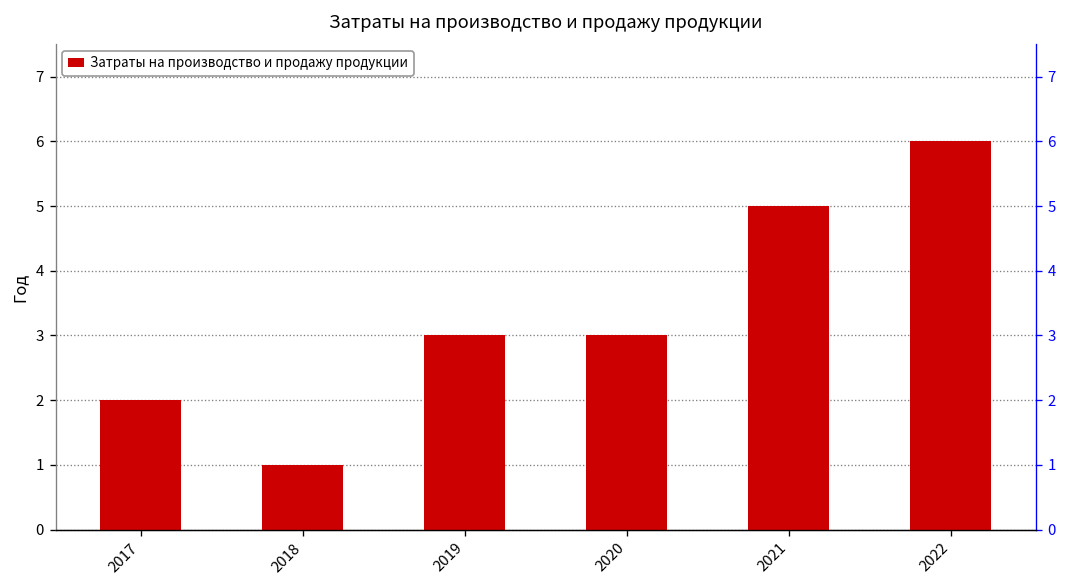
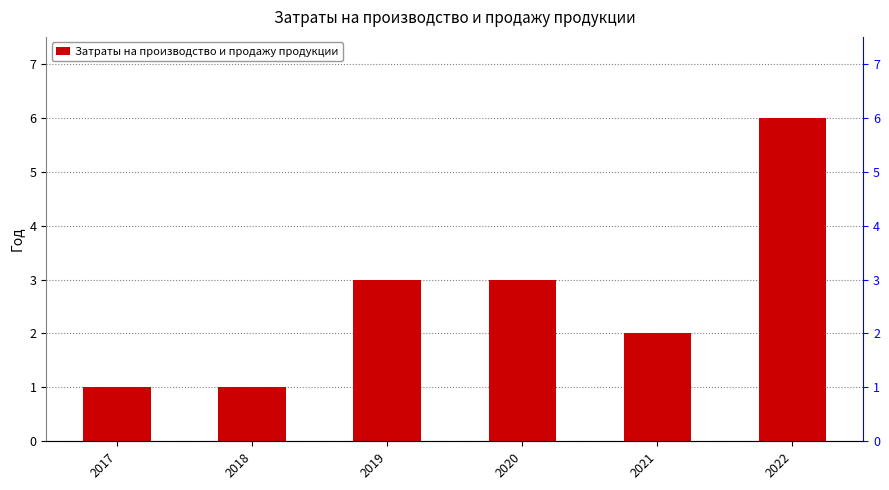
  {
-   "2017": 2,
+   "2017": 1,
    "2018": 1,
    "2019": 3,
    "2020": 3,
-   "2021": 5,
+   "2021": 2,
    "2022": 6
  }
